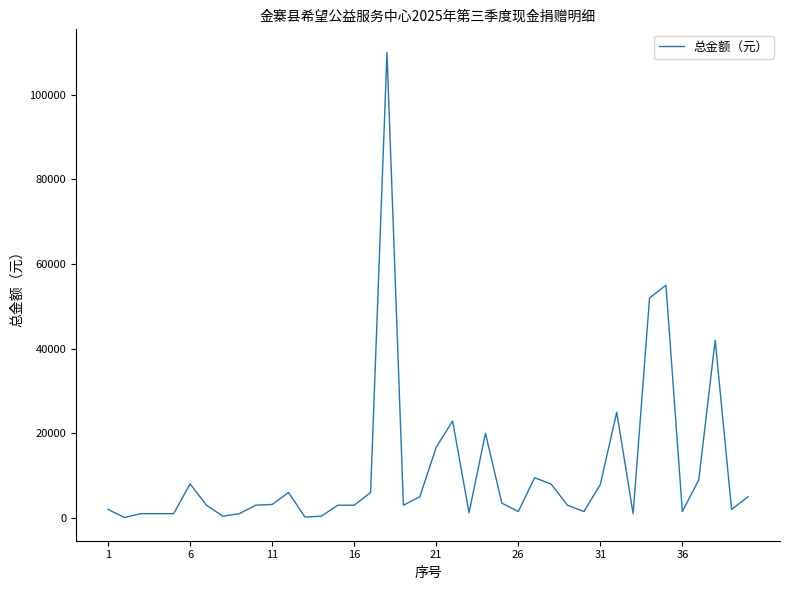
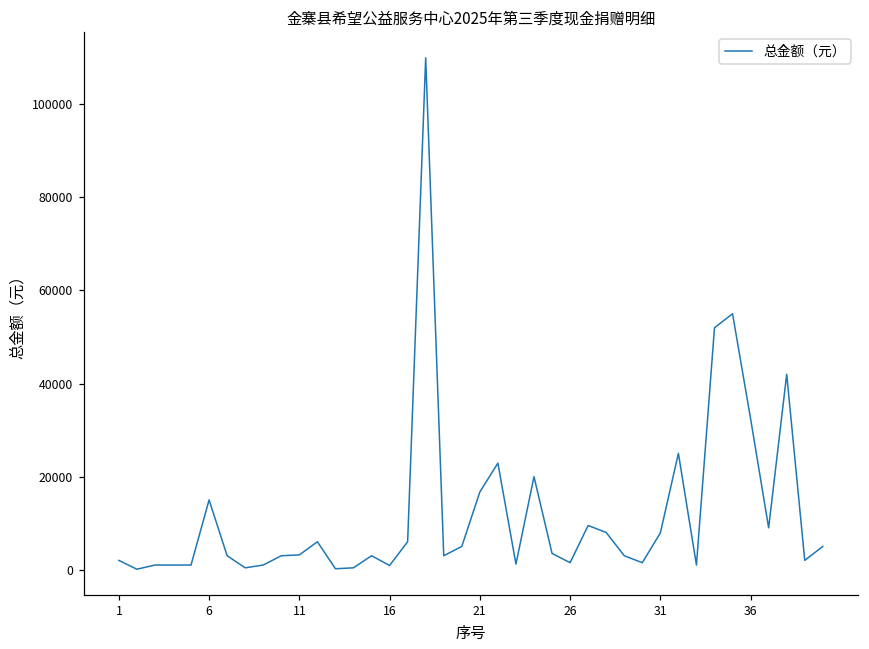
  {
    "1": 2000,
-   "6": 8000,
+   "6": 15000,
    "11": 3000,
-   "16": 3000,
+   "16": 1000,
    "21": 17000,
    "26": 2000,
    "31": 8000,
-   "36": 2000
+   "36": 32000
  }
